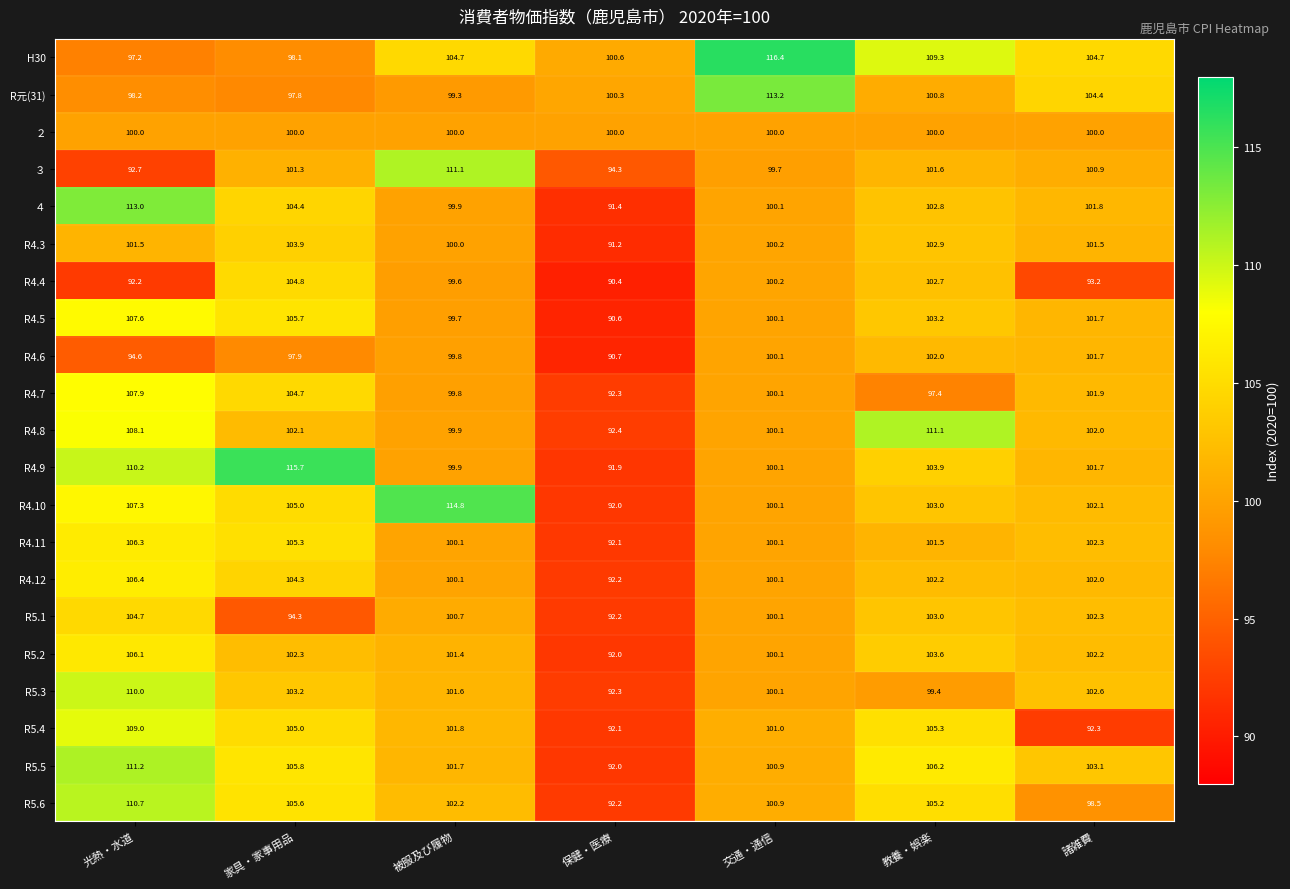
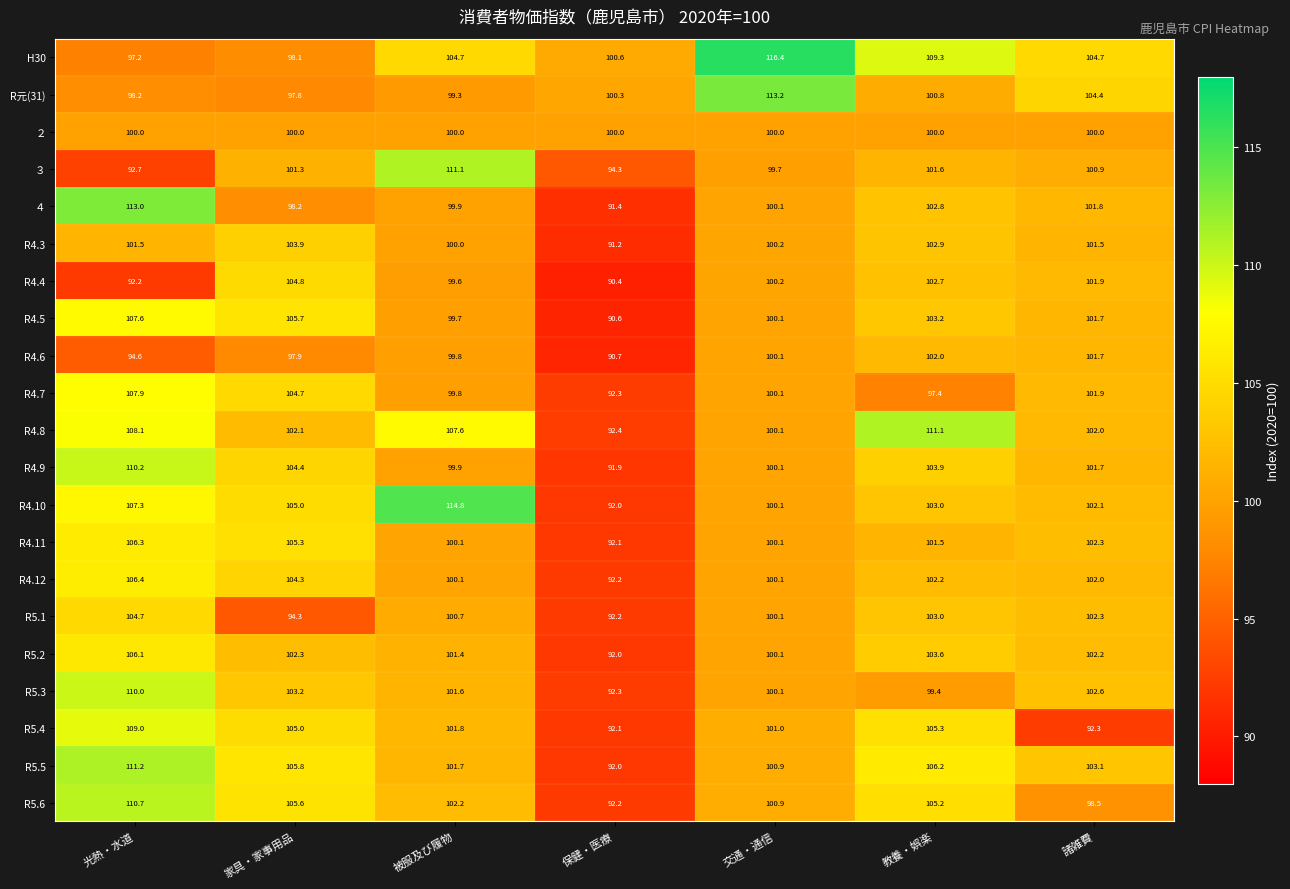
  {
    "H30": {
      "光熱・水道": 97.2,
      "家具・家事用品": 98.1,
      "被服及び履物": 104.7,
      "保健・医療": 100.6,
      "交通・通信": 116.4,
      "教養・娯楽": 109.3,
      "諸雑費": 104.7
    },
    "R元(31)": {
      "光熱・水道": 98.2,
      "家具・家事用品": 97.8,
      "被服及び履物": 99.3,
      "保健・医療": 100.3,
      "交通・通信": 113.2,
      "教養・娯楽": 100.8,
      "諸雑費": 104.4
    },
    "２": {
      "光熱・水道": 100.0,
      "家具・家事用品": 100.0,
      "被服及び履物": 100.0,
      "保健・医療": 100.0,
      "交通・通信": 100.0,
      "教養・娯楽": 100.0,
      "諸雑費": 100.0
    },
    "３": {
      "光熱・水道": 92.7,
      "家具・家事用品": 101.3,
      "被服及び履物": 111.1,
      "保健・医療": 94.3,
      "交通・通信": 99.7,
      "教養・娯楽": 101.6,
      "諸雑費": 100.9
    },
    "４": {
      "光熱・水道": 113.0,
-     "家具・家事用品": 104.4,
+     "家具・家事用品": 98.2,
      "被服及び履物": 99.9,
      "保健・医療": 91.4,
      "交通・通信": 100.1,
      "教養・娯楽": 102.8,
      "諸雑費": 101.8
    },
    "R4.3": {
      "光熱・水道": 101.5,
      "家具・家事用品": 103.9,
      "被服及び履物": 100.0,
      "保健・医療": 91.2,
      "交通・通信": 100.2,
      "教養・娯楽": 102.9,
      "諸雑費": 101.5
    },
    "R4.4": {
      "光熱・水道": 92.2,
      "家具・家事用品": 104.8,
      "被服及び履物": 99.6,
      "保健・医療": 90.4,
      "交通・通信": 100.2,
      "教養・娯楽": 102.7,
-     "諸雑費": 93.2
+     "諸雑費": 101.9
    },
    "R4.5": {
      "光熱・水道": 107.6,
      "家具・家事用品": 105.7,
      "被服及び履物": 99.7,
      "保健・医療": 90.6,
      "交通・通信": 100.1,
      "教養・娯楽": 103.2,
      "諸雑費": 101.7
    },
    "R4.6": {
      "光熱・水道": 94.6,
      "家具・家事用品": 97.9,
      "被服及び履物": 99.8,
      "保健・医療": 90.7,
      "交通・通信": 100.1,
      "教養・娯楽": 102.0,
      "諸雑費": 101.7
    },
    "R4.7": {
      "光熱・水道": 107.9,
      "家具・家事用品": 104.7,
      "被服及び履物": 99.8,
      "保健・医療": 92.3,
      "交通・通信": 100.1,
      "教養・娯楽": 97.4,
      "諸雑費": 101.9
    },
    "R4.8": {
      "光熱・水道": 108.1,
      "家具・家事用品": 102.1,
-     "被服及び履物": 99.9,
+     "被服及び履物": 107.6,
      "保健・医療": 92.4,
      "交通・通信": 100.1,
      "教養・娯楽": 111.1,
      "諸雑費": 102.0
    },
    "R4.9": {
      "光熱・水道": 110.2,
-     "家具・家事用品": 115.7,
+     "家具・家事用品": 104.4,
      "被服及び履物": 99.9,
      "保健・医療": 91.9,
      "交通・通信": 100.1,
      "教養・娯楽": 103.9,
      "諸雑費": 101.7
    },
    "R4.10": {
      "光熱・水道": 107.3,
      "家具・家事用品": 105.0,
      "被服及び履物": 114.8,
      "保健・医療": 92.0,
      "交通・通信": 100.1,
      "教養・娯楽": 103.0,
      "諸雑費": 102.1
    },
    "R4.11": {
      "光熱・水道": 106.3,
      "家具・家事用品": 105.3,
      "被服及び履物": 100.1,
      "保健・医療": 92.1,
      "交通・通信": 100.1,
      "教養・娯楽": 101.5,
      "諸雑費": 102.3
    },
    "R4.12": {
      "光熱・水道": 106.4,
      "家具・家事用品": 104.3,
      "被服及び履物": 100.1,
      "保健・医療": 92.2,
      "交通・通信": 100.1,
      "教養・娯楽": 102.2,
      "諸雑費": 102.0
    },
    "R5.1": {
      "光熱・水道": 104.7,
      "家具・家事用品": 94.3,
      "被服及び履物": 100.7,
      "保健・医療": 92.2,
      "交通・通信": 100.1,
      "教養・娯楽": 103.0,
      "諸雑費": 102.3
    },
    "R5.2": {
      "光熱・水道": 106.1,
      "家具・家事用品": 102.3,
      "被服及び履物": 101.4,
      "保健・医療": 92.0,
      "交通・通信": 100.1,
      "教養・娯楽": 103.6,
      "諸雑費": 102.2
    },
    "R5.3": {
      "光熱・水道": 110.0,
      "家具・家事用品": 103.2,
      "被服及び履物": 101.6,
      "保健・医療": 92.3,
      "交通・通信": 100.1,
      "教養・娯楽": 99.4,
      "諸雑費": 102.6
    },
    "R5.4": {
      "光熱・水道": 109.0,
      "家具・家事用品": 105.0,
      "被服及び履物": 101.8,
      "保健・医療": 92.1,
      "交通・通信": 101.0,
      "教養・娯楽": 105.3,
      "諸雑費": 92.3
    },
    "R5.5": {
      "光熱・水道": 111.2,
      "家具・家事用品": 105.8,
      "被服及び履物": 101.7,
      "保健・医療": 92.0,
      "交通・通信": 100.9,
      "教養・娯楽": 106.2,
      "諸雑費": 103.1
    },
    "R5.6": {
      "光熱・水道": 110.7,
      "家具・家事用品": 105.6,
      "被服及び履物": 102.2,
      "保健・医療": 92.2,
      "交通・通信": 100.9,
      "教養・娯楽": 105.2,
      "諸雑費": 98.5
    }
  }
